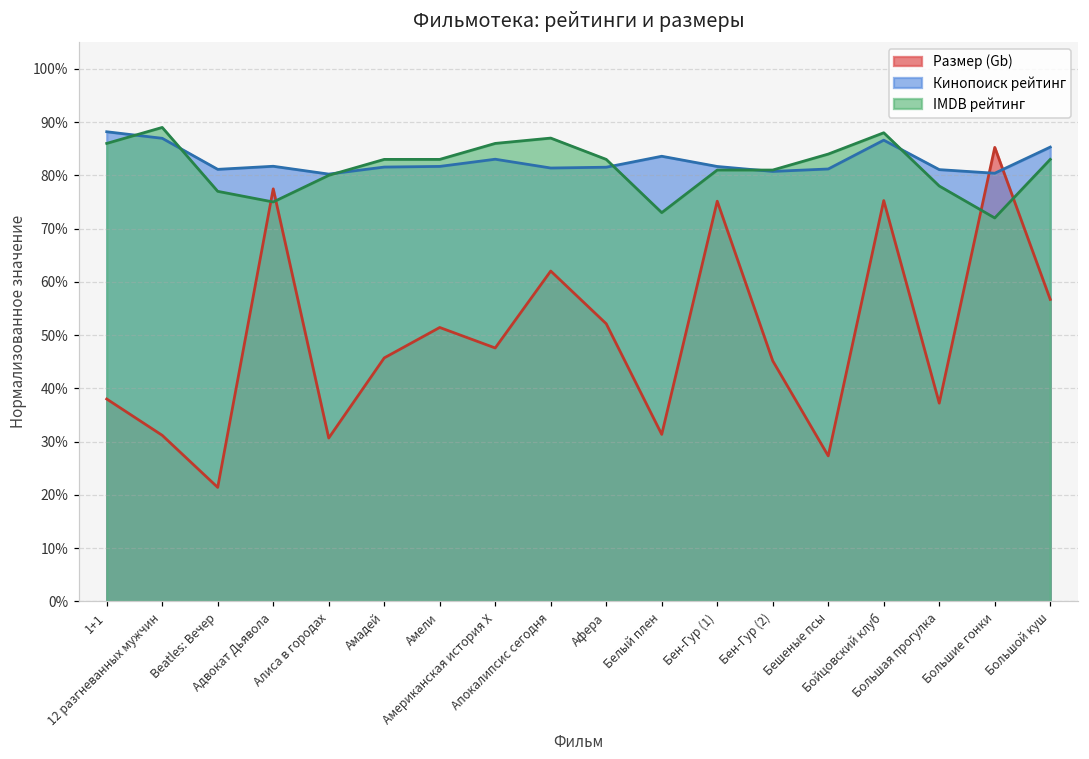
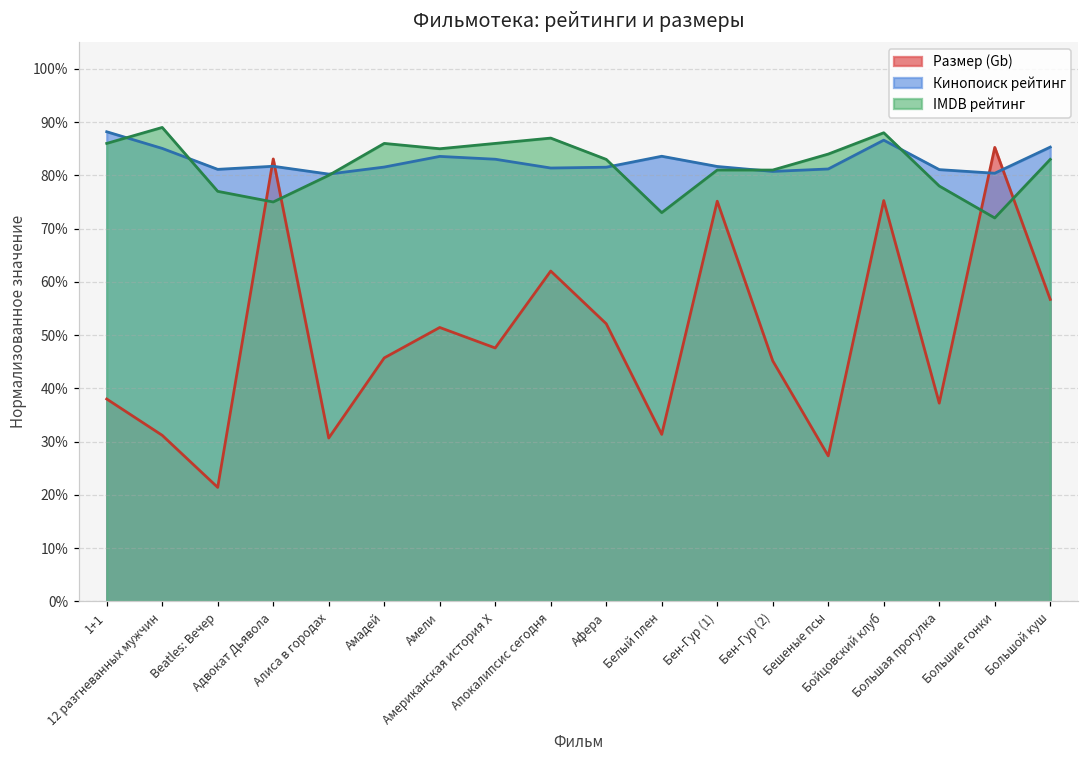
  {
    "Размер (Gb)": {
      "1+1": "38%",
      "12 разгневанных мужчин": "31%",
      "Beatles: Вечер": "21%",
-     "Адвокат Дьявола": "77%",
+     "Адвокат Дьявола": "83%",
      "Алиса в городах": "31%",
      "Амадей": "46%",
      "Амели": "51%",
      "Американская история Х": "48%",
      "Апокалипсис сегодня": "62%",
      "Афера": "52%",
      "Белый плен": "31%",
      "Бен-Гур (1)": "75%",
      "Бен-Гур (2)": "45%",
      "Бешеные псы": "27%",
      "Бойцовский клуб": "75%",
      "Большая прогулка": "37%",
      "Большие гонки": "85%",
      "Большой куш": "57%"
    },
    "Кинопоиск рейтинг": {
      "1+1": "88%",
-     "12 разгневанных мужчин": "87%",
+     "12 разгневанных мужчин": "85%",
      "Beatles: Вечер": "81%",
      "Адвокат Дьявола": "82%",
      "Амадей": "82%",
-     "Амели": "82%",
+     "Амели": "84%",
      "Американская история Х": "83%",
      "Апокалипсис сегодня": "81%",
      "Афера": "82%",
      "Белый плен": "84%",
      "Бен-Гур (1)": "82%",
      "Бешеные псы": "81%",
      "Бойцовский клуб": "87%",
      "Большая прогулка": "81%",
      "Большие гонки": "80%",
      "Большой куш": "85%"
    },
    "IMDB рейтинг": {
      "1+1": "86%",
      "12 разгневанных мужчин": "89%",
      "Beatles: Вечер": "77%",
      "Адвокат Дьявола": "75%",
-     "Амадей": "83%",
-     "Амели": "83%",
+     "Амадей": "86%",
+     "Амели": "85%",
      "Американская история Х": "86%",
      "Апокалипсис сегодня": "87%",
      "Афера": "83%",
      "Белый плен": "73%",
      "Бен-Гур (1)": "81%",
      "Бешеные псы": "84%",
      "Бойцовский клуб": "88%",
      "Большая прогулка": "78%",
      "Большие гонки": "72%",
      "Большой куш": "83%"
    }
  }
